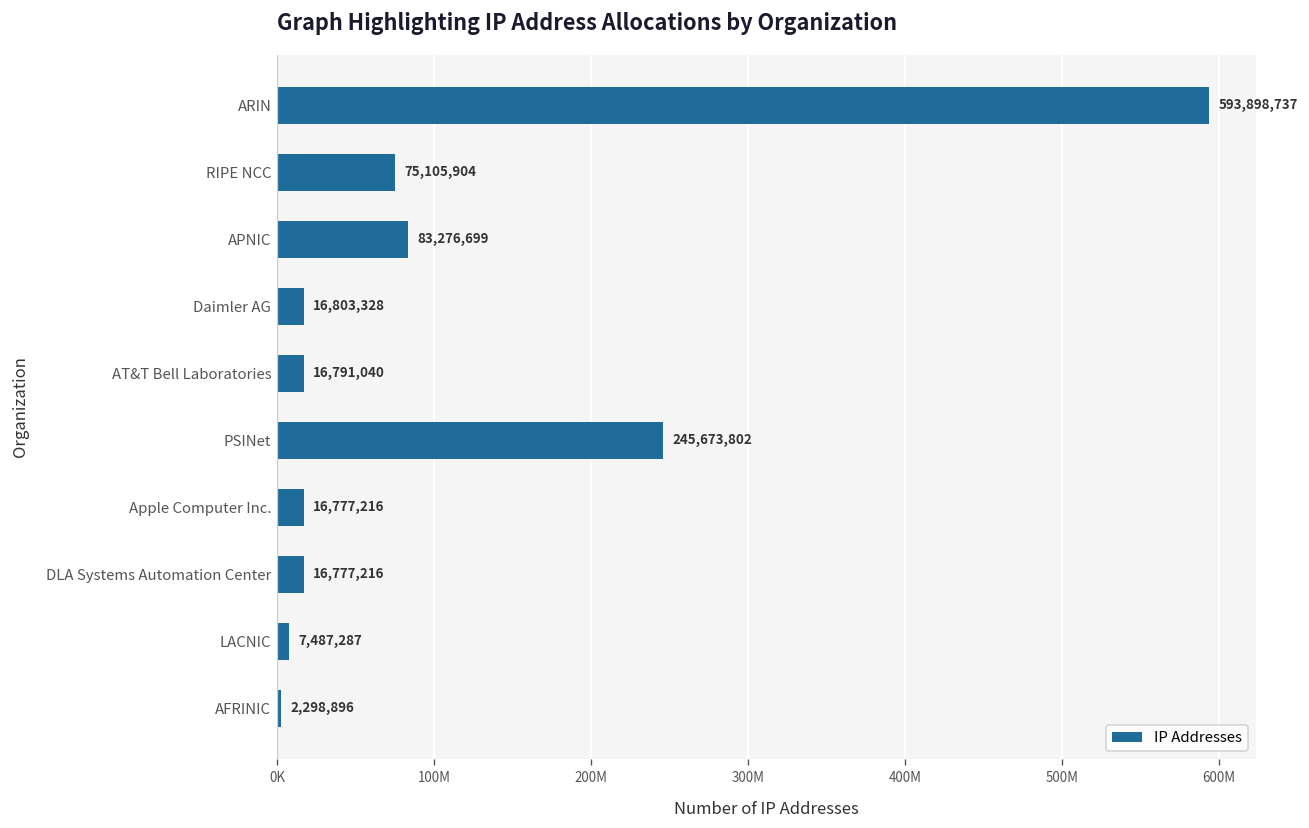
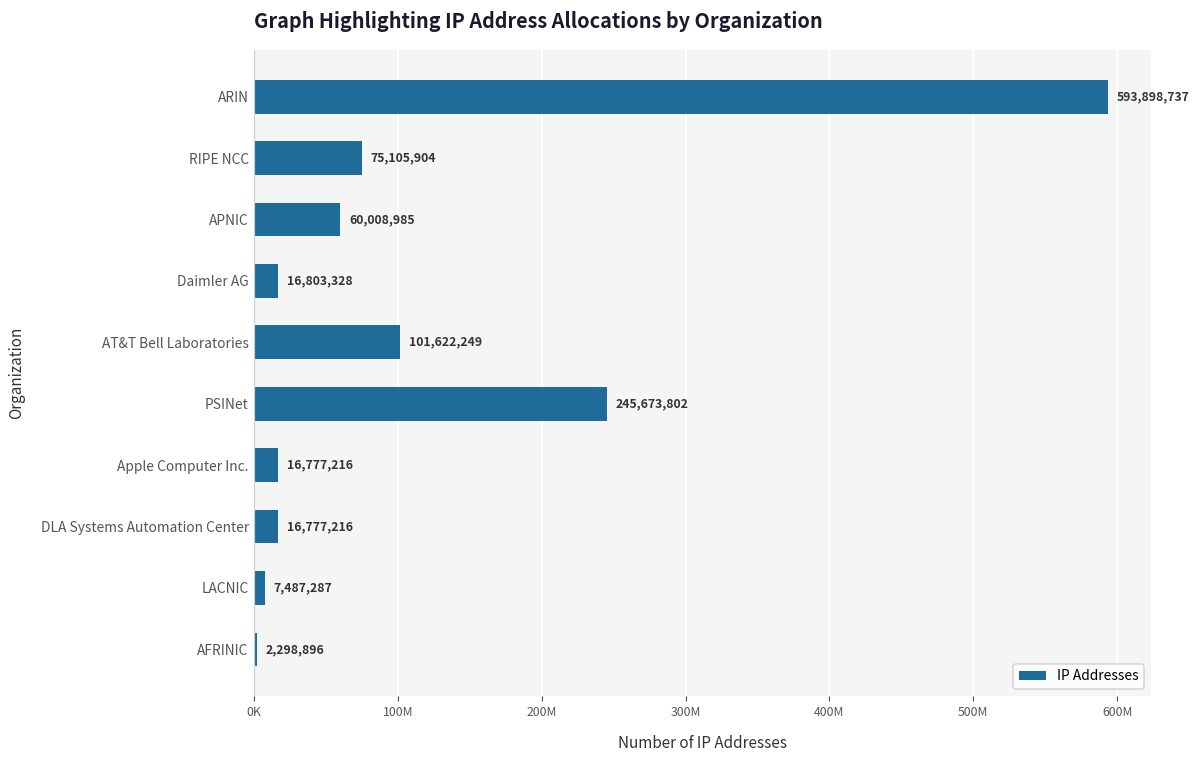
  {
    "ARIN": "593,898,737",
    "RIPE NCC": "75,105,904",
-   "APNIC": "83,276,699",
+   "APNIC": "60,008,985",
    "Daimler AG": "16,803,328",
-   "AT&T Bell Laboratories": "16,791,040",
+   "AT&T Bell Laboratories": "101,622,249",
    "PSINet": "245,673,802",
    "Apple Computer Inc.": "16,777,216",
    "DLA Systems Automation Center": "16,777,216",
    "LACNIC": "7,487,287",
    "AFRINIC": "2,298,896"
  }
